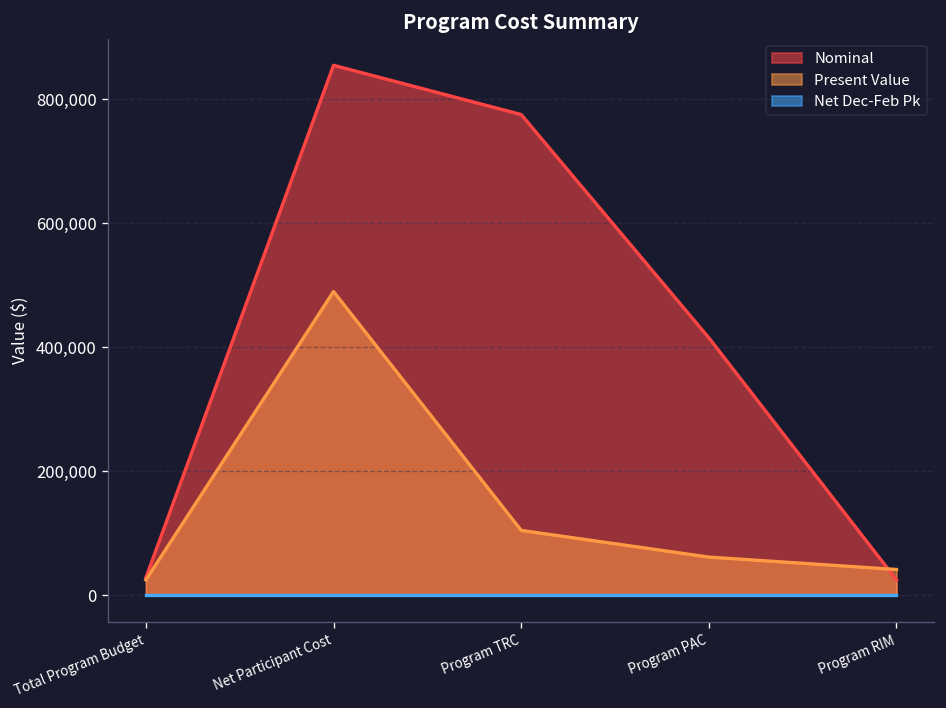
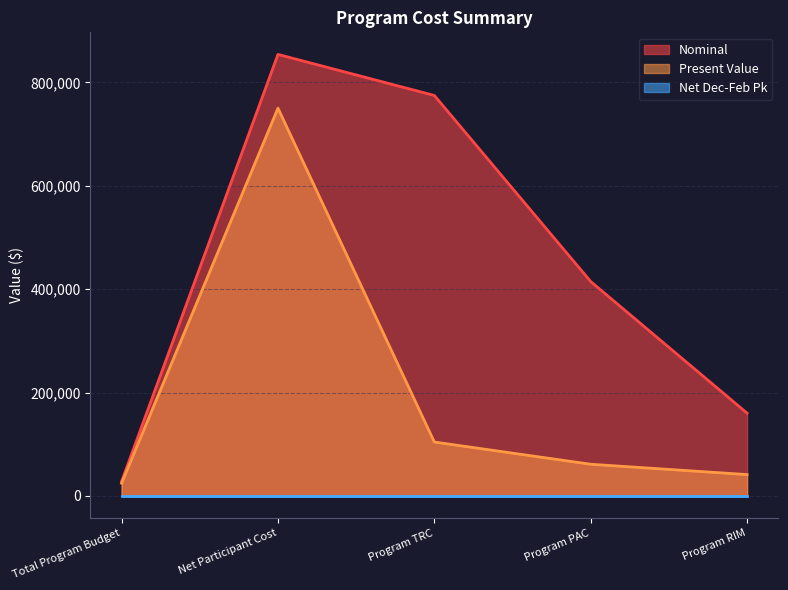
  {
    "Nominal": {
      "Net Participant Cost": "850,000",
      "Program TRC": "770,000",
      "Program PAC": "410,000",
-     "Program RIM": "20,000"
+     "Program RIM": "160,000"
    },
    "Present Value": {
-     "Net Participant Cost": "490,000",
+     "Net Participant Cost": "750,000",
      "Program TRC": "100,000",
      "Program PAC": "60,000",
      "Program RIM": "40,000"
    },
    "Net Dec-Feb Pk": {
      "Total Program Budget": "0",
      "Net Participant Cost": "0",
      "Program TRC": "0",
      "Program PAC": "0",
      "Program RIM": "0"
    }
  }
